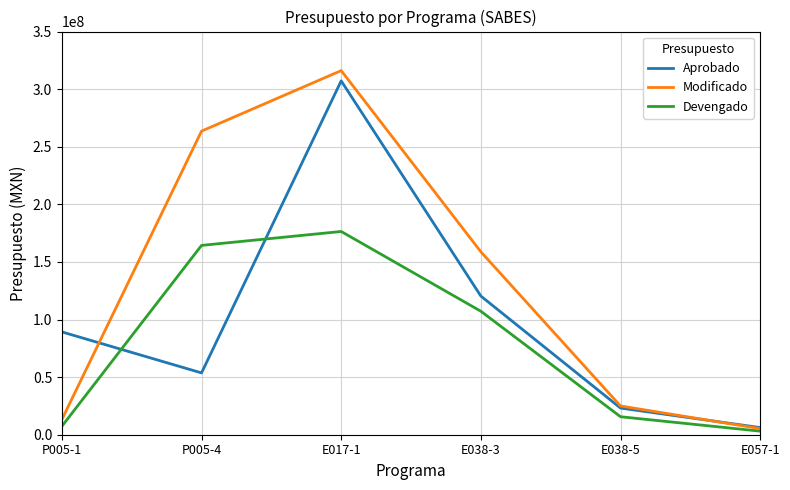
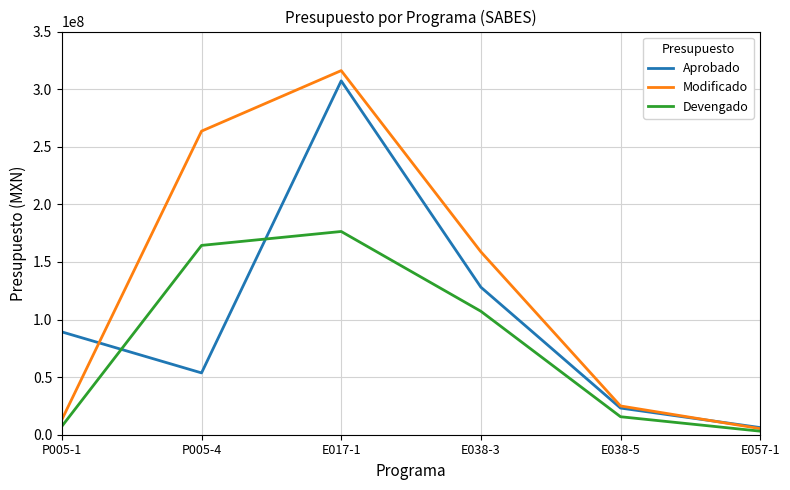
  {
    "Aprobado": {
      "P005-1": 89000000,
      "P005-4": 54000000,
      "E017-1": 307000000,
-     "E038-3": 120000000
+     "E038-3": 128000000
    },
    "Modificado": {
      "P005-1": 13000000,
      "P005-4": 264000000,
      "E017-1": 316000000,
      "E038-3": 159000000
    },
    "Devengado": {
      "P005-1": 7000000,
      "P005-4": 164000000,
      "E017-1": 176000000,
      "E038-3": 107000000,
      "E038-5": 16000000,
      "E057-1": 3000000
    }
  }
